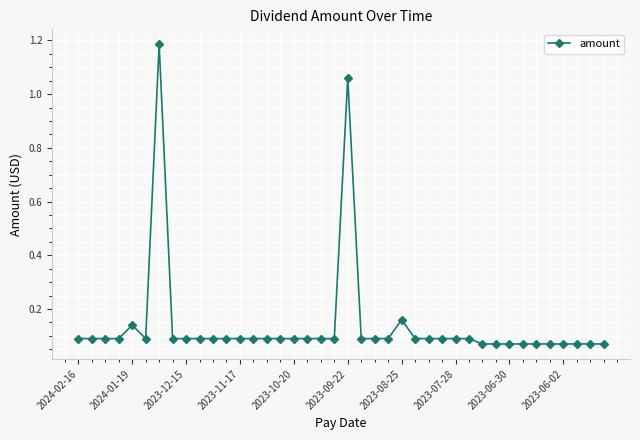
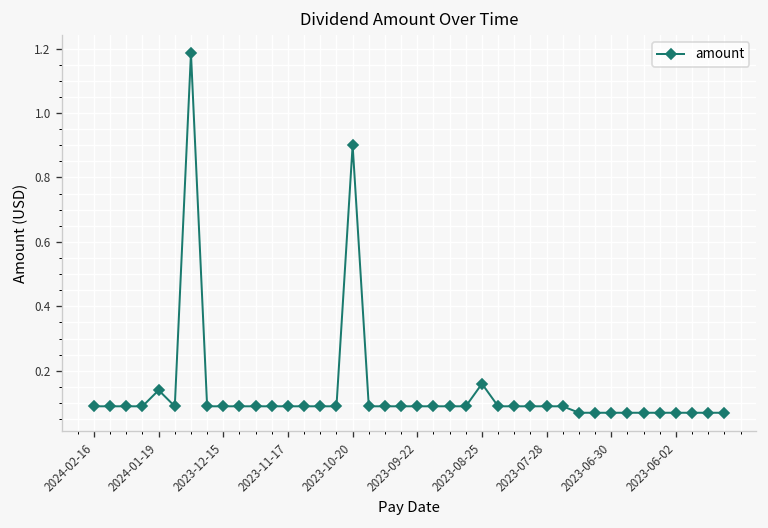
  {
    "2024-02-16": 0.09,
    "2024-01-19": 0.14,
    "2023-12-15": 0.09,
    "2023-11-17": 0.09,
-   "2023-10-20": 0.09,
-   "2023-09-22": 1.06,
+   "2023-10-20": 0.90,
+   "2023-09-22": 0.09,
    "2023-08-25": 0.16,
    "2023-07-28": 0.09,
    "2023-06-30": 0.07,
    "2023-06-02": 0.07
  }
